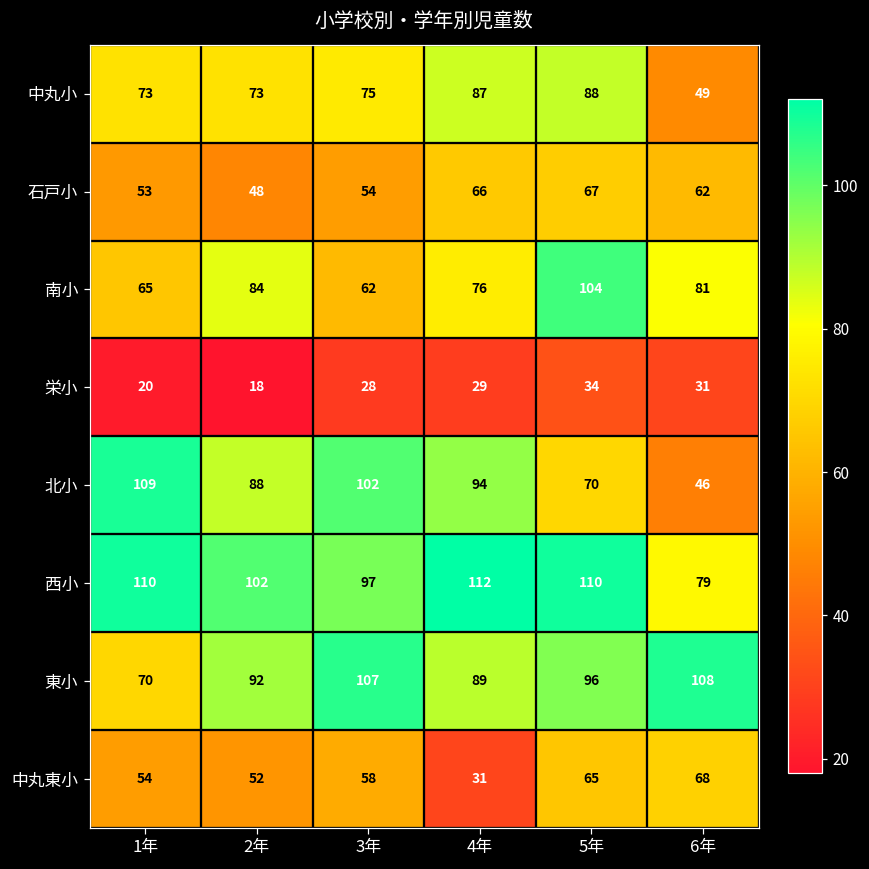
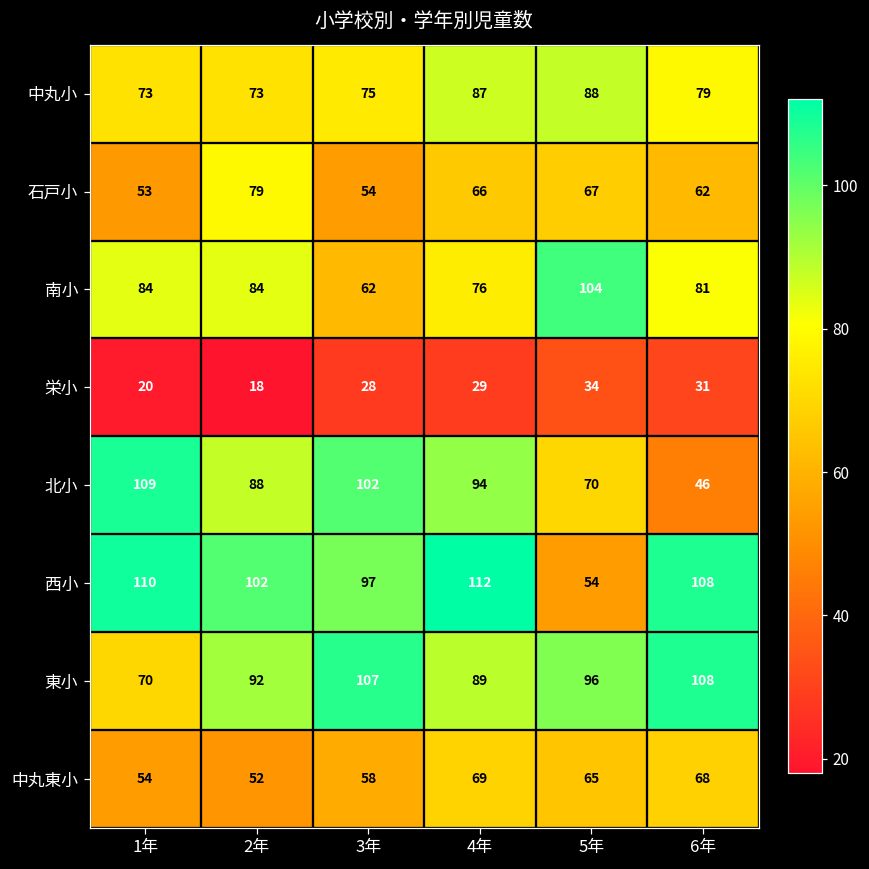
  {
    "中丸小": {
      "1年": 73,
      "2年": 73,
      "3年": 75,
      "4年": 87,
      "5年": 88,
-     "6年": 49
+     "6年": 79
    },
    "石戸小": {
      "1年": 53,
-     "2年": 48,
+     "2年": 79,
      "3年": 54,
      "4年": 66,
      "5年": 67,
      "6年": 62
    },
    "南小": {
-     "1年": 65,
+     "1年": 84,
      "2年": 84,
      "3年": 62,
      "4年": 76,
      "5年": 104,
      "6年": 81
    },
    "栄小": {
      "1年": 20,
      "2年": 18,
      "3年": 28,
      "4年": 29,
      "5年": 34,
      "6年": 31
    },
    "北小": {
      "1年": 109,
      "2年": 88,
      "3年": 102,
      "4年": 94,
      "5年": 70,
      "6年": 46
    },
    "西小": {
      "1年": 110,
      "2年": 102,
      "3年": 97,
      "4年": 112,
-     "5年": 110,
-     "6年": 79
+     "5年": 54,
+     "6年": 108
    },
    "東小": {
      "1年": 70,
      "2年": 92,
      "3年": 107,
      "4年": 89,
      "5年": 96,
      "6年": 108
    },
    "中丸東小": {
      "1年": 54,
      "2年": 52,
      "3年": 58,
-     "4年": 31,
+     "4年": 69,
      "5年": 65,
      "6年": 68
    }
  }
